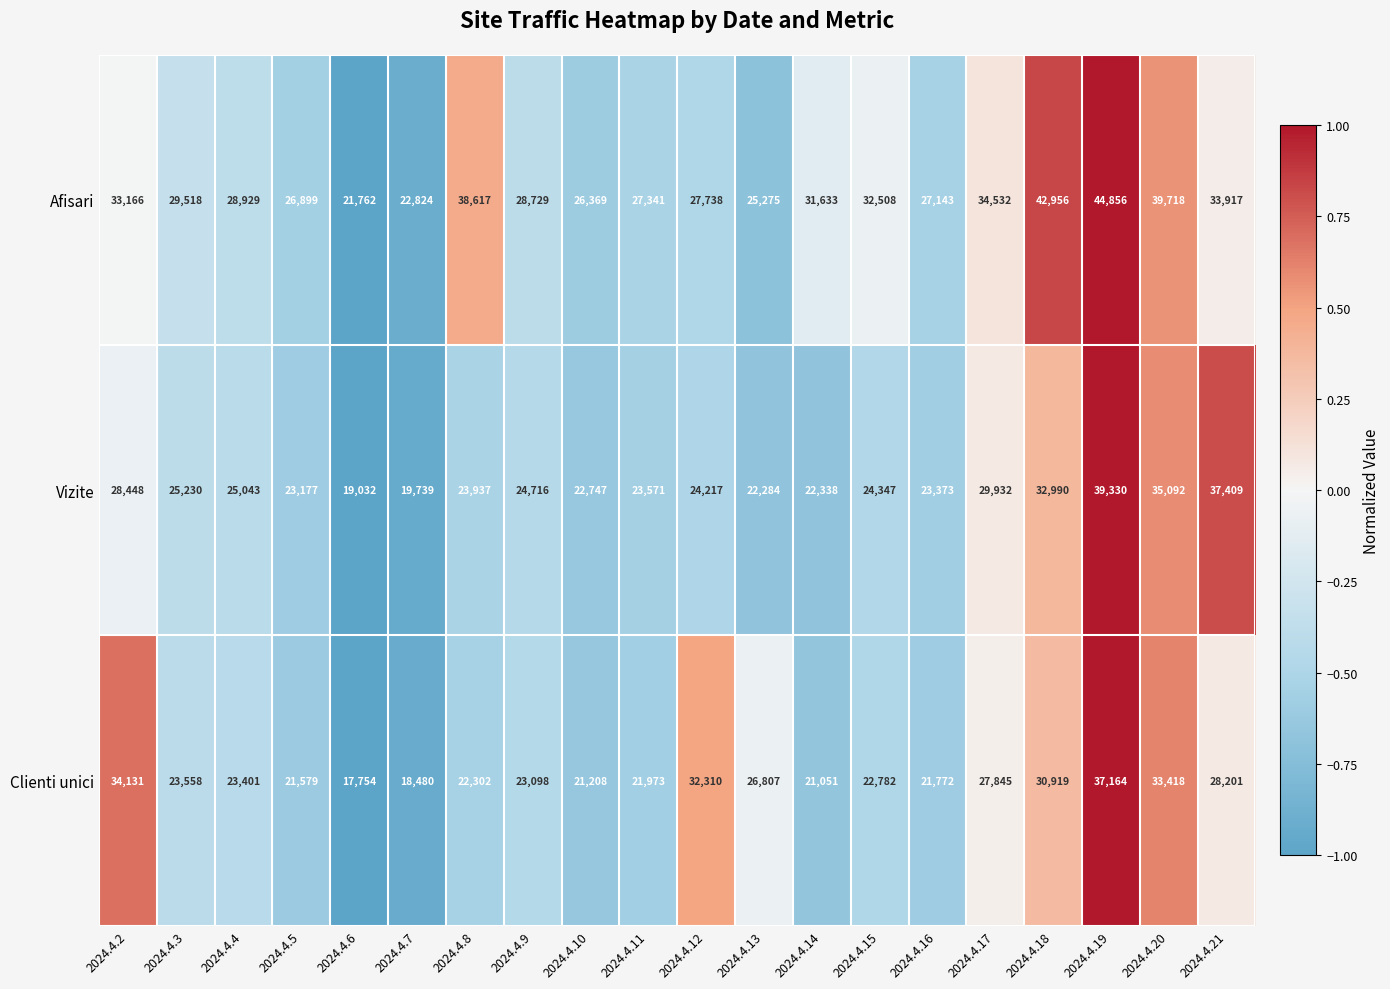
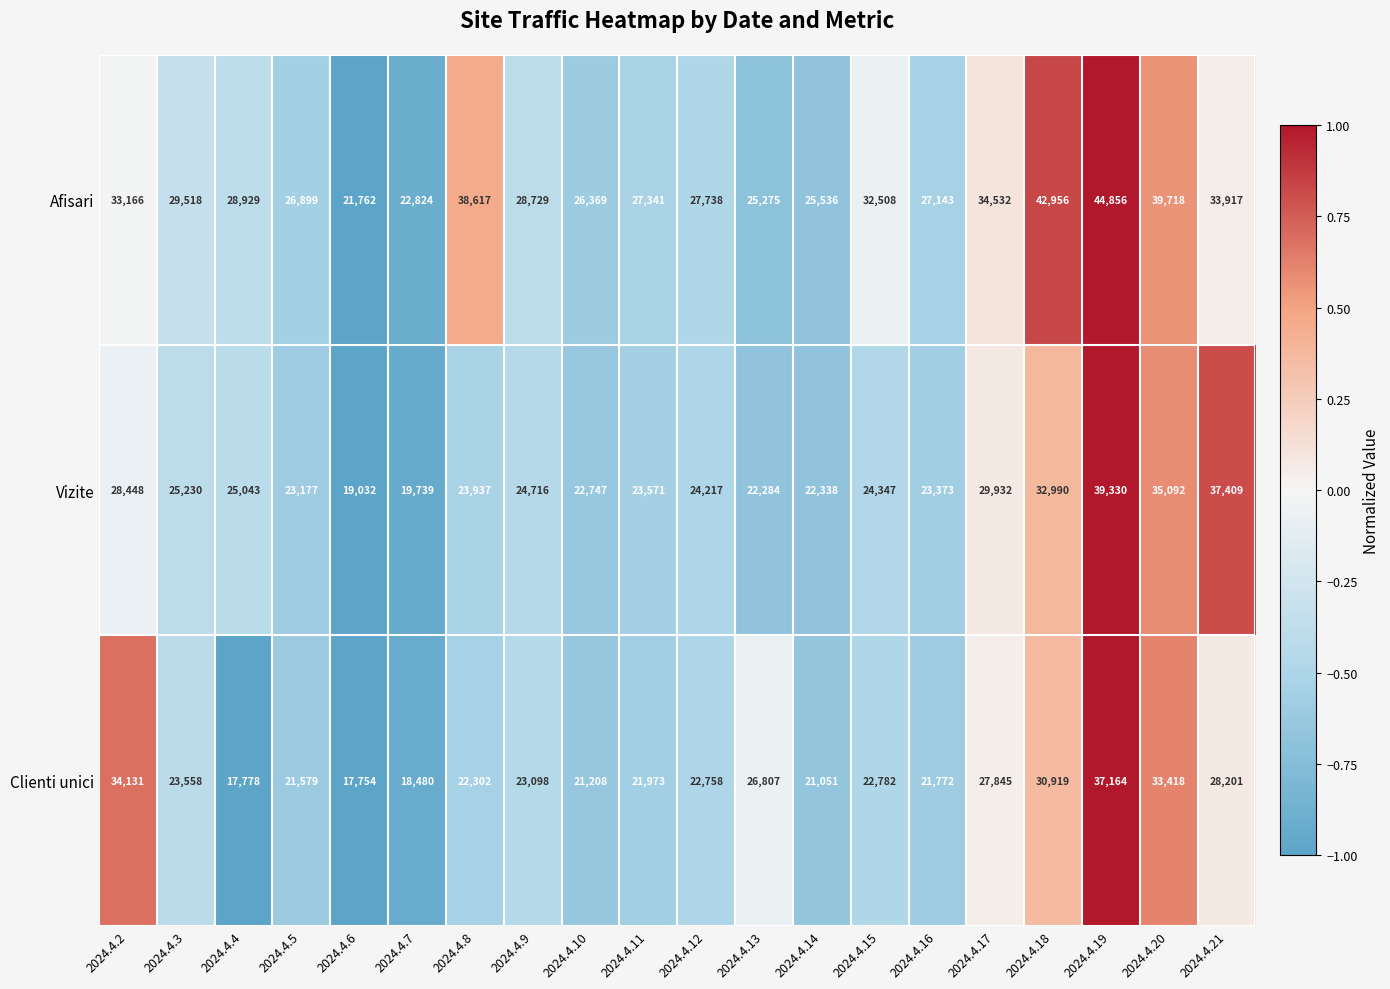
  {
    "Afisari": {
      "2024.4.2": "33,166",
      "2024.4.3": "29,518",
      "2024.4.4": "28,929",
      "2024.4.5": "26,899",
      "2024.4.6": "21,762",
      "2024.4.7": "22,824",
      "2024.4.8": "38,617",
      "2024.4.9": "28,729",
      "2024.4.10": "26,369",
      "2024.4.11": "27,341",
      "2024.4.12": "27,738",
      "2024.4.13": "25,275",
-     "2024.4.14": "31,633",
+     "2024.4.14": "25,536",
      "2024.4.15": "32,508",
      "2024.4.16": "27,143",
      "2024.4.17": "34,532",
      "2024.4.18": "42,956",
      "2024.4.19": "44,856",
      "2024.4.20": "39,718",
      "2024.4.21": "33,917"
    },
    "Vizite": {
      "2024.4.2": "28,448",
      "2024.4.3": "25,230",
      "2024.4.4": "25,043",
      "2024.4.5": "23,177",
      "2024.4.6": "19,032",
      "2024.4.7": "19,739",
      "2024.4.8": "23,937",
      "2024.4.9": "24,716",
      "2024.4.10": "22,747",
      "2024.4.11": "23,571",
      "2024.4.12": "24,217",
      "2024.4.13": "22,284",
      "2024.4.14": "22,338",
      "2024.4.15": "24,347",
      "2024.4.16": "23,373",
      "2024.4.17": "29,932",
      "2024.4.18": "32,990",
      "2024.4.19": "39,330",
      "2024.4.20": "35,092",
      "2024.4.21": "37,409"
    },
    "Clienti unici": {
      "2024.4.2": "34,131",
      "2024.4.3": "23,558",
-     "2024.4.4": "23,401",
+     "2024.4.4": "17,778",
      "2024.4.5": "21,579",
      "2024.4.6": "17,754",
      "2024.4.7": "18,480",
      "2024.4.8": "22,302",
      "2024.4.9": "23,098",
      "2024.4.10": "21,208",
      "2024.4.11": "21,973",
-     "2024.4.12": "32,310",
+     "2024.4.12": "22,758",
      "2024.4.13": "26,807",
      "2024.4.14": "21,051",
      "2024.4.15": "22,782",
      "2024.4.16": "21,772",
      "2024.4.17": "27,845",
      "2024.4.18": "30,919",
      "2024.4.19": "37,164",
      "2024.4.20": "33,418",
      "2024.4.21": "28,201"
    }
  }
